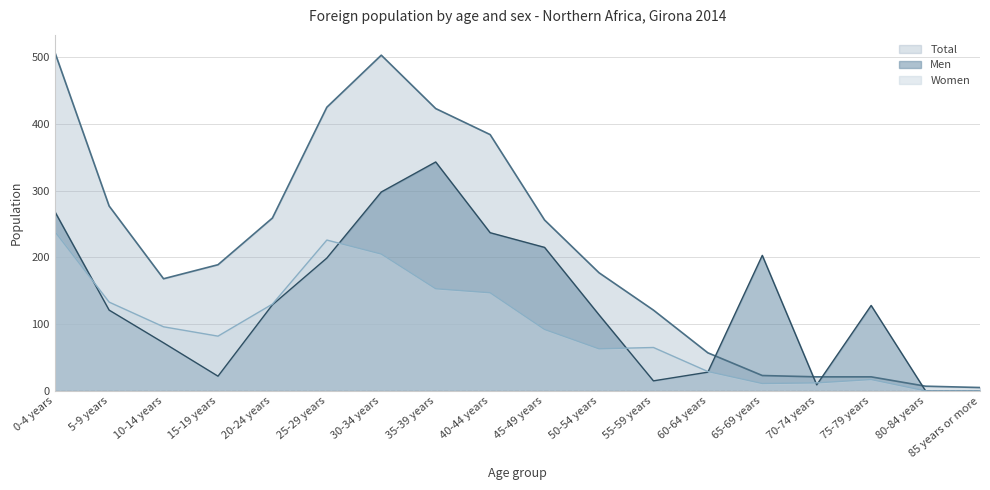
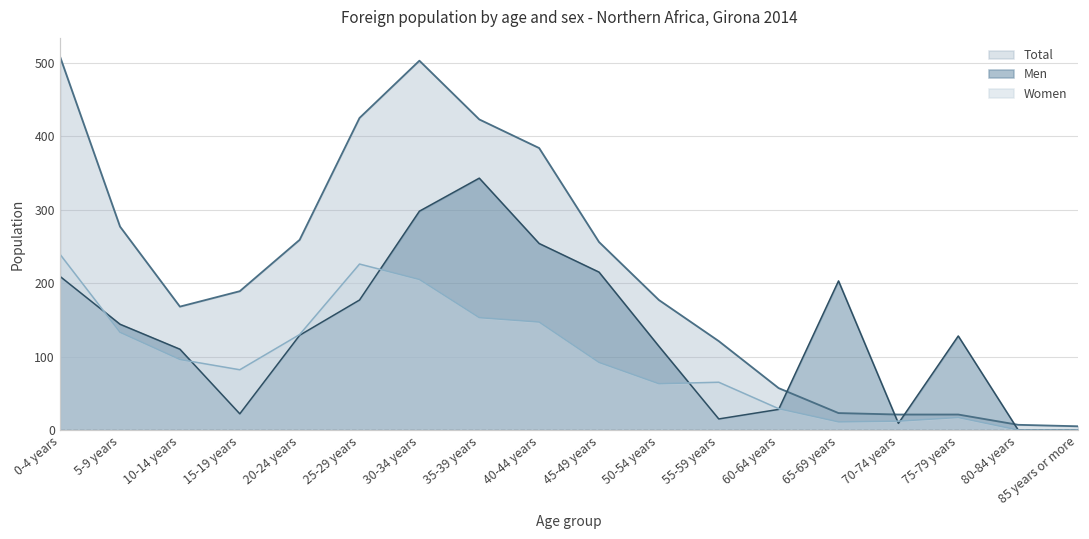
  {
    "Men": {
-     "0-4 years": 270,
-     "5-9 years": 120,
-     "10-14 years": 70,
+     "0-4 years": 210,
+     "5-9 years": 140,
+     "10-14 years": 110,
      "15-19 years": 20,
-     "25-29 years": 200,
+     "25-29 years": 180,
      "30-34 years": 300,
      "35-39 years": 340,
-     "40-44 years": 240,
+     "40-44 years": 250,
      "45-49 years": 220,
      "50-54 years": 110,
      "55-59 years": 20,
      "65-69 years": 200,
      "75-79 years": 130
    }
  }
